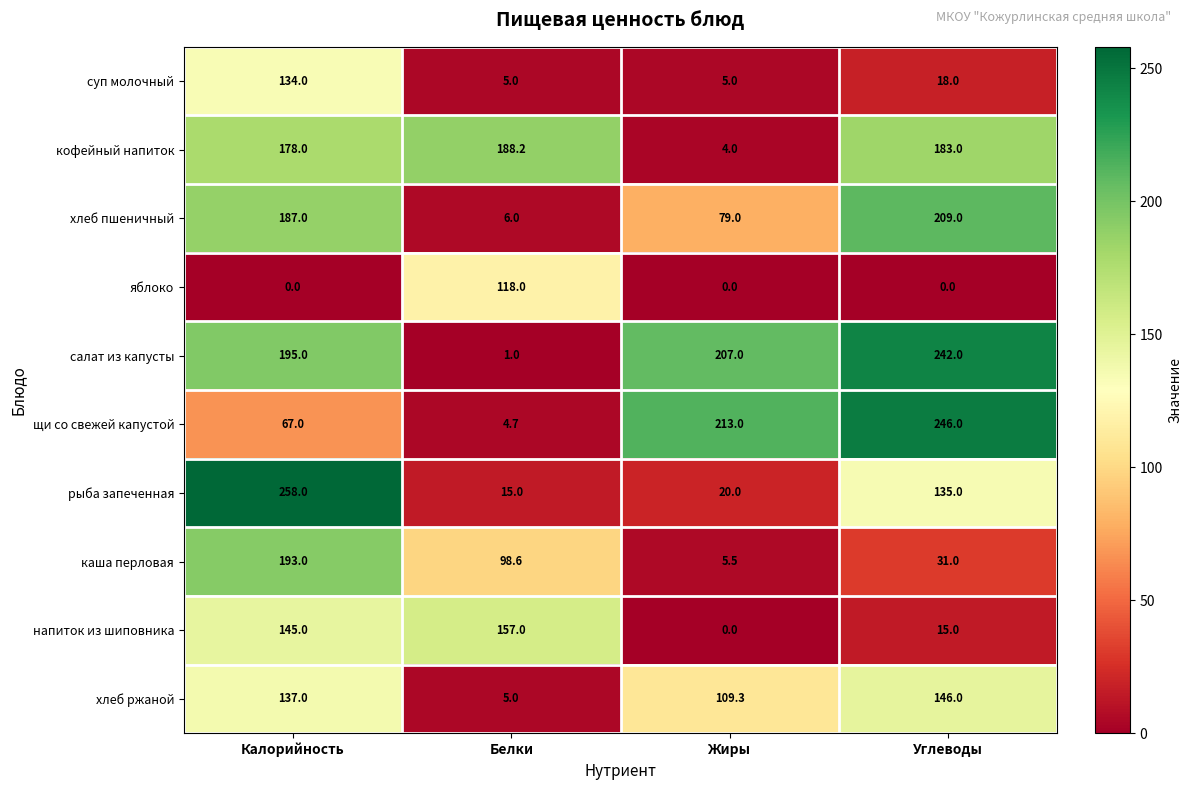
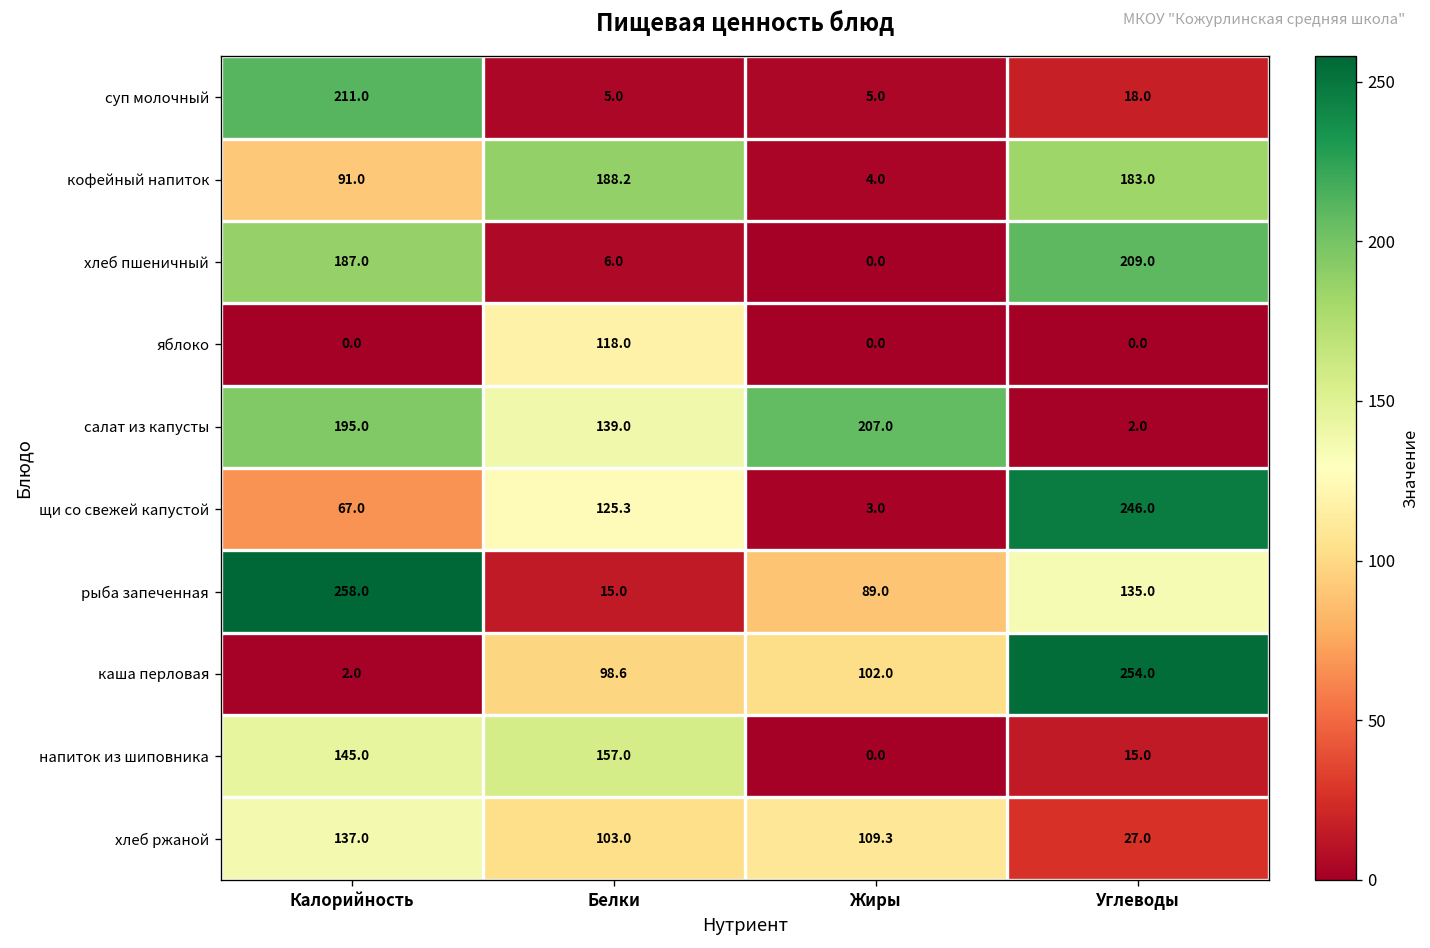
  {
    "суп молочный": {
-     "Калорийность": 134.0,
+     "Калорийность": 211.0,
      "Белки": 5.0,
      "Жиры": 5.0,
      "Углеводы": 18.0
    },
    "кофейный напиток": {
-     "Калорийность": 178.0,
+     "Калорийность": 91.0,
      "Белки": 188.2,
      "Жиры": 4.0,
      "Углеводы": 183.0
    },
    "хлеб пшеничный": {
      "Калорийность": 187.0,
      "Белки": 6.0,
-     "Жиры": 79.0,
+     "Жиры": 0.0,
      "Углеводы": 209.0
    },
    "яблоко": {
      "Калорийность": 0.0,
      "Белки": 118.0,
      "Жиры": 0.0,
      "Углеводы": 0.0
    },
    "салат из капусты": {
      "Калорийность": 195.0,
-     "Белки": 1.0,
+     "Белки": 139.0,
      "Жиры": 207.0,
-     "Углеводы": 242.0
+     "Углеводы": 2.0
    },
    "щи со свежей капустой": {
      "Калорийность": 67.0,
-     "Белки": 4.7,
-     "Жиры": 213.0,
+     "Белки": 125.3,
+     "Жиры": 3.0,
      "Углеводы": 246.0
    },
    "рыба запеченная": {
      "Калорийность": 258.0,
      "Белки": 15.0,
-     "Жиры": 20.0,
+     "Жиры": 89.0,
      "Углеводы": 135.0
    },
    "каша перловая": {
-     "Калорийность": 193.0,
+     "Калорийность": 2.0,
      "Белки": 98.6,
-     "Жиры": 5.5,
-     "Углеводы": 31.0
+     "Жиры": 102.0,
+     "Углеводы": 254.0
    },
    "напиток из шиповника": {
      "Калорийность": 145.0,
      "Белки": 157.0,
      "Жиры": 0.0,
      "Углеводы": 15.0
    },
    "хлеб ржаной": {
      "Калорийность": 137.0,
-     "Белки": 5.0,
+     "Белки": 103.0,
      "Жиры": 109.3,
-     "Углеводы": 146.0
+     "Углеводы": 27.0
    }
  }
